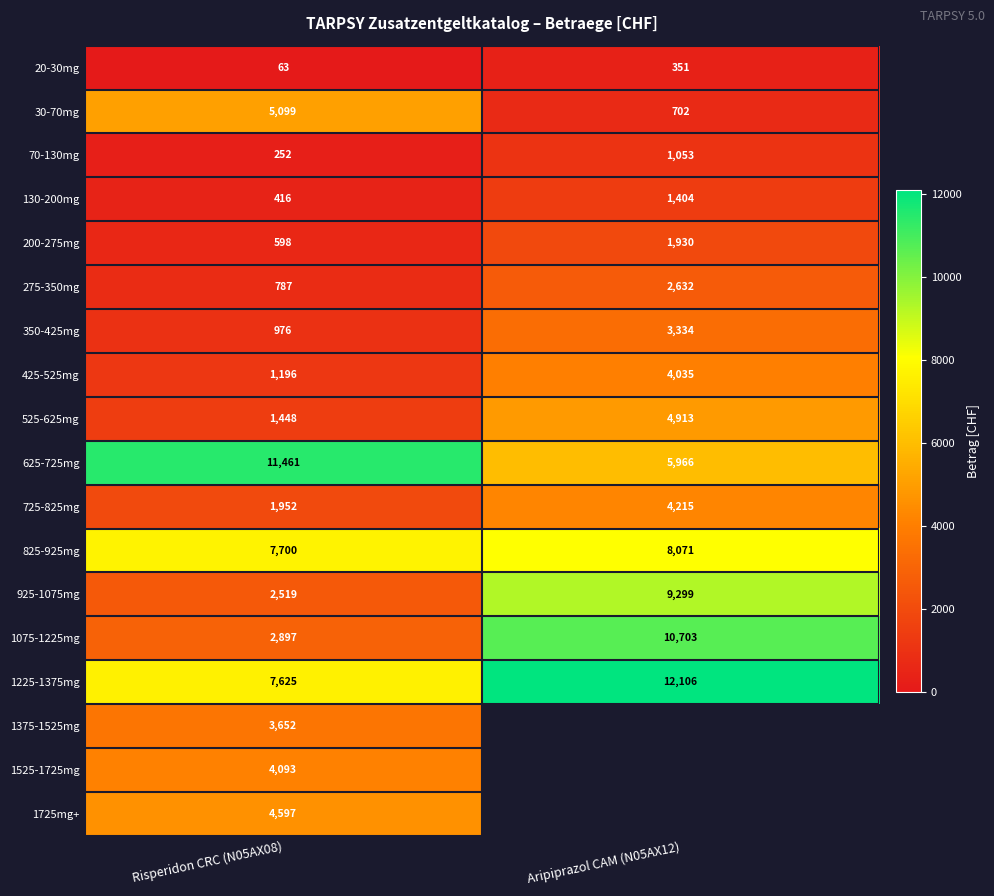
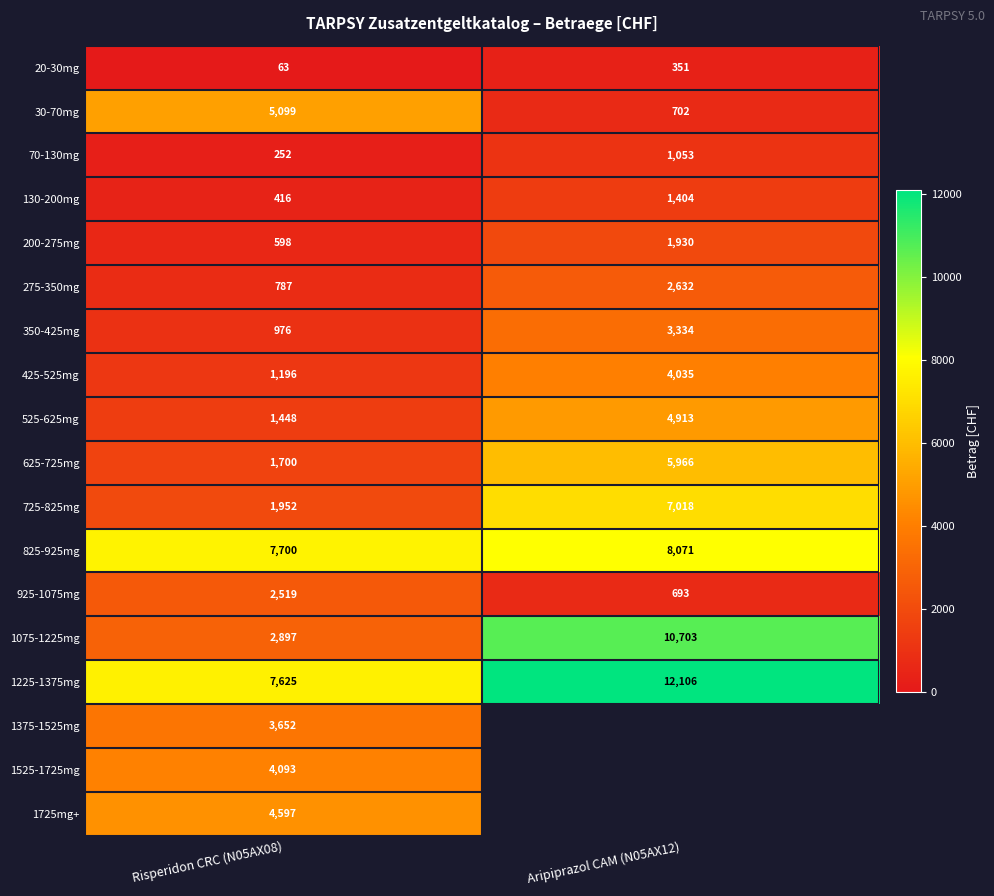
  {
    "20-30mg": {
      "Risperidon CRC (N05AX08)": "63",
      "Aripiprazol CAM (N05AX12)": "351"
    },
    "30-70mg": {
      "Risperidon CRC (N05AX08)": "5,099",
      "Aripiprazol CAM (N05AX12)": "702"
    },
    "70-130mg": {
      "Risperidon CRC (N05AX08)": "252",
      "Aripiprazol CAM (N05AX12)": "1,053"
    },
    "130-200mg": {
      "Risperidon CRC (N05AX08)": "416",
      "Aripiprazol CAM (N05AX12)": "1,404"
    },
    "200-275mg": {
      "Risperidon CRC (N05AX08)": "598",
      "Aripiprazol CAM (N05AX12)": "1,930"
    },
    "275-350mg": {
      "Risperidon CRC (N05AX08)": "787",
      "Aripiprazol CAM (N05AX12)": "2,632"
    },
    "350-425mg": {
      "Risperidon CRC (N05AX08)": "976",
      "Aripiprazol CAM (N05AX12)": "3,334"
    },
    "425-525mg": {
      "Risperidon CRC (N05AX08)": "1,196",
      "Aripiprazol CAM (N05AX12)": "4,035"
    },
    "525-625mg": {
      "Risperidon CRC (N05AX08)": "1,448",
      "Aripiprazol CAM (N05AX12)": "4,913"
    },
    "625-725mg": {
-     "Risperidon CRC (N05AX08)": "11,461",
+     "Risperidon CRC (N05AX08)": "1,700",
      "Aripiprazol CAM (N05AX12)": "5,966"
    },
    "725-825mg": {
      "Risperidon CRC (N05AX08)": "1,952",
-     "Aripiprazol CAM (N05AX12)": "4,215"
+     "Aripiprazol CAM (N05AX12)": "7,018"
    },
    "825-925mg": {
      "Risperidon CRC (N05AX08)": "7,700",
      "Aripiprazol CAM (N05AX12)": "8,071"
    },
    "925-1075mg": {
      "Risperidon CRC (N05AX08)": "2,519",
-     "Aripiprazol CAM (N05AX12)": "9,299"
+     "Aripiprazol CAM (N05AX12)": "693"
    },
    "1075-1225mg": {
      "Risperidon CRC (N05AX08)": "2,897",
      "Aripiprazol CAM (N05AX12)": "10,703"
    },
    "1225-1375mg": {
      "Risperidon CRC (N05AX08)": "7,625",
      "Aripiprazol CAM (N05AX12)": "12,106"
    },
    "1375-1525mg": {
      "Risperidon CRC (N05AX08)": "3,652"
    },
    "1525-1725mg": {
      "Risperidon CRC (N05AX08)": "4,093"
    },
    "1725mg+": {
      "Risperidon CRC (N05AX08)": "4,597"
    }
  }
